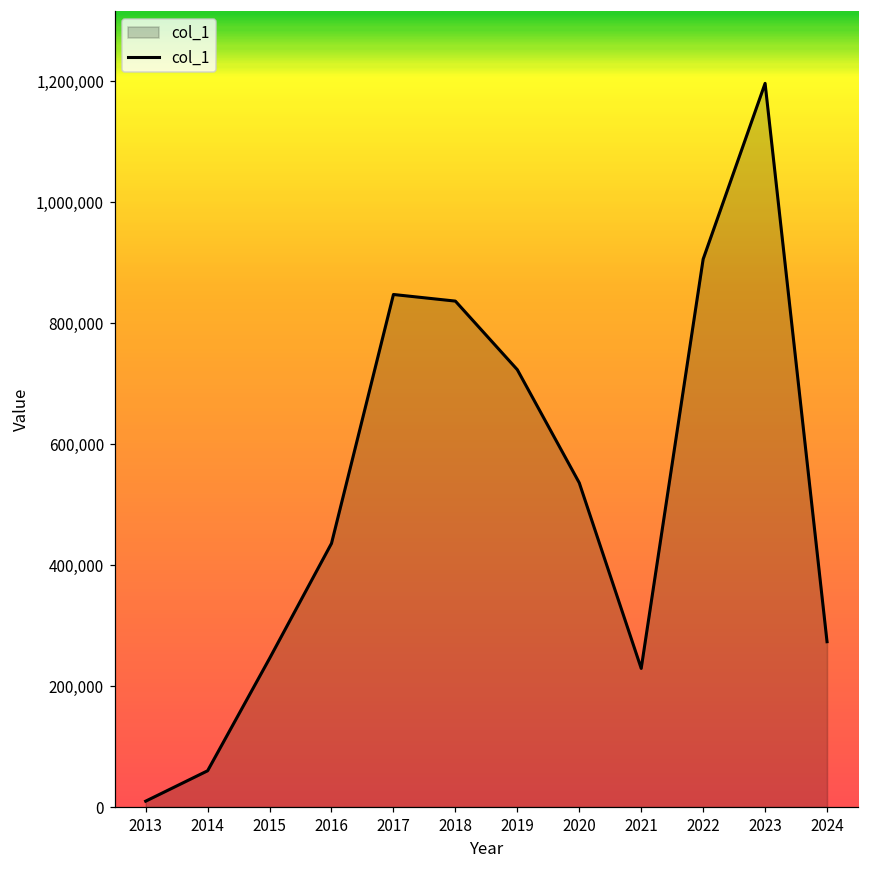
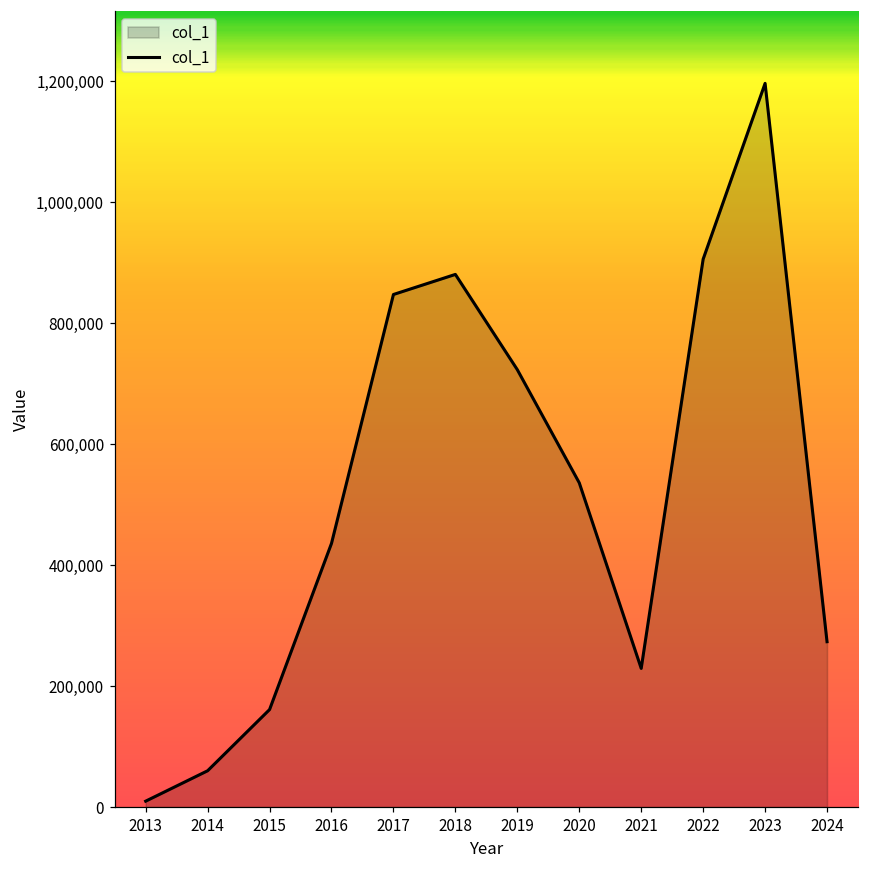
  {
    "2013": "10,000",
    "2014": "60,000",
-   "2015": "250,000",
+   "2015": "160,000",
    "2016": "440,000",
    "2017": "850,000",
-   "2018": "840,000",
+   "2018": "880,000",
    "2019": "720,000",
    "2020": "540,000",
    "2021": "230,000",
    "2022": "910,000",
    "2023": "1,200,000",
    "2024": "270,000"
  }
